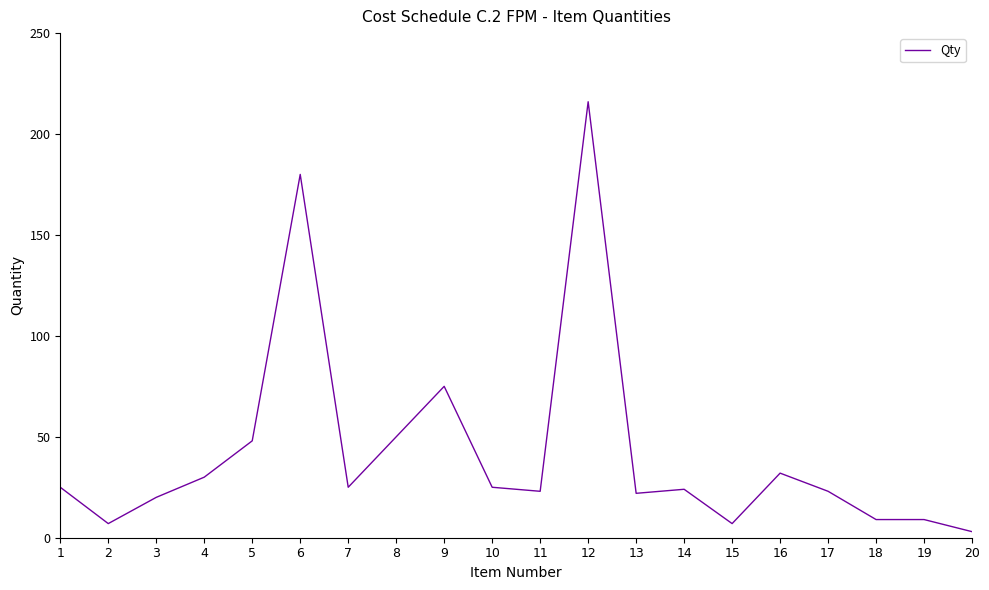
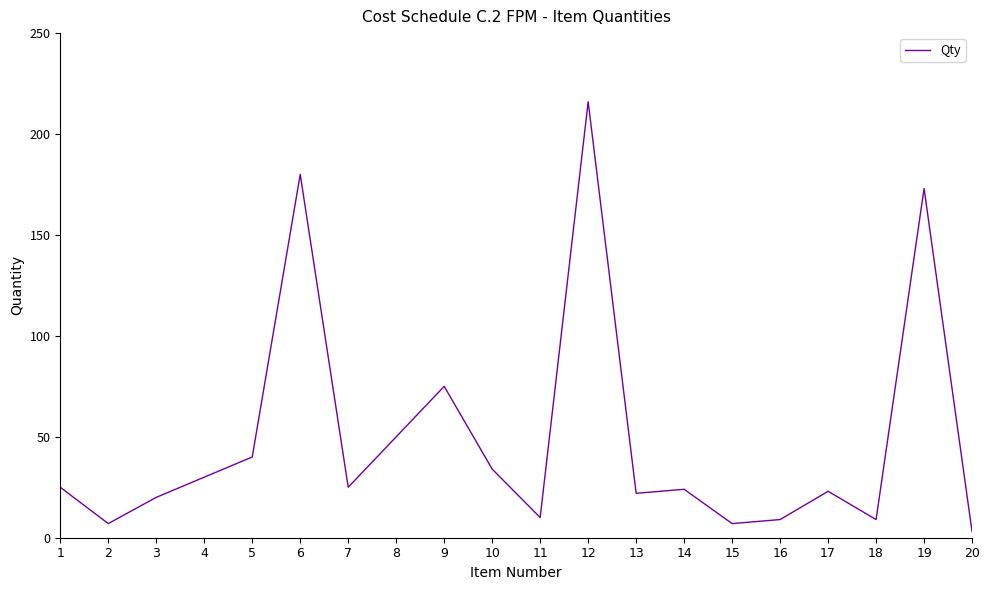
  {
    "1": 25,
    "2": 7,
    "3": 20,
    "4": 30,
-   "5": 48,
+   "5": 40,
    "6": 180,
    "7": 25,
    "8": 50,
    "9": 75,
-   "10": 25,
-   "11": 23,
+   "10": 34,
+   "11": 10,
    "12": 216,
    "13": 22,
    "14": 24,
    "15": 7,
-   "16": 32,
+   "16": 9,
    "17": 23,
    "18": 9,
-   "19": 9,
+   "19": 173,
    "20": 3
  }
